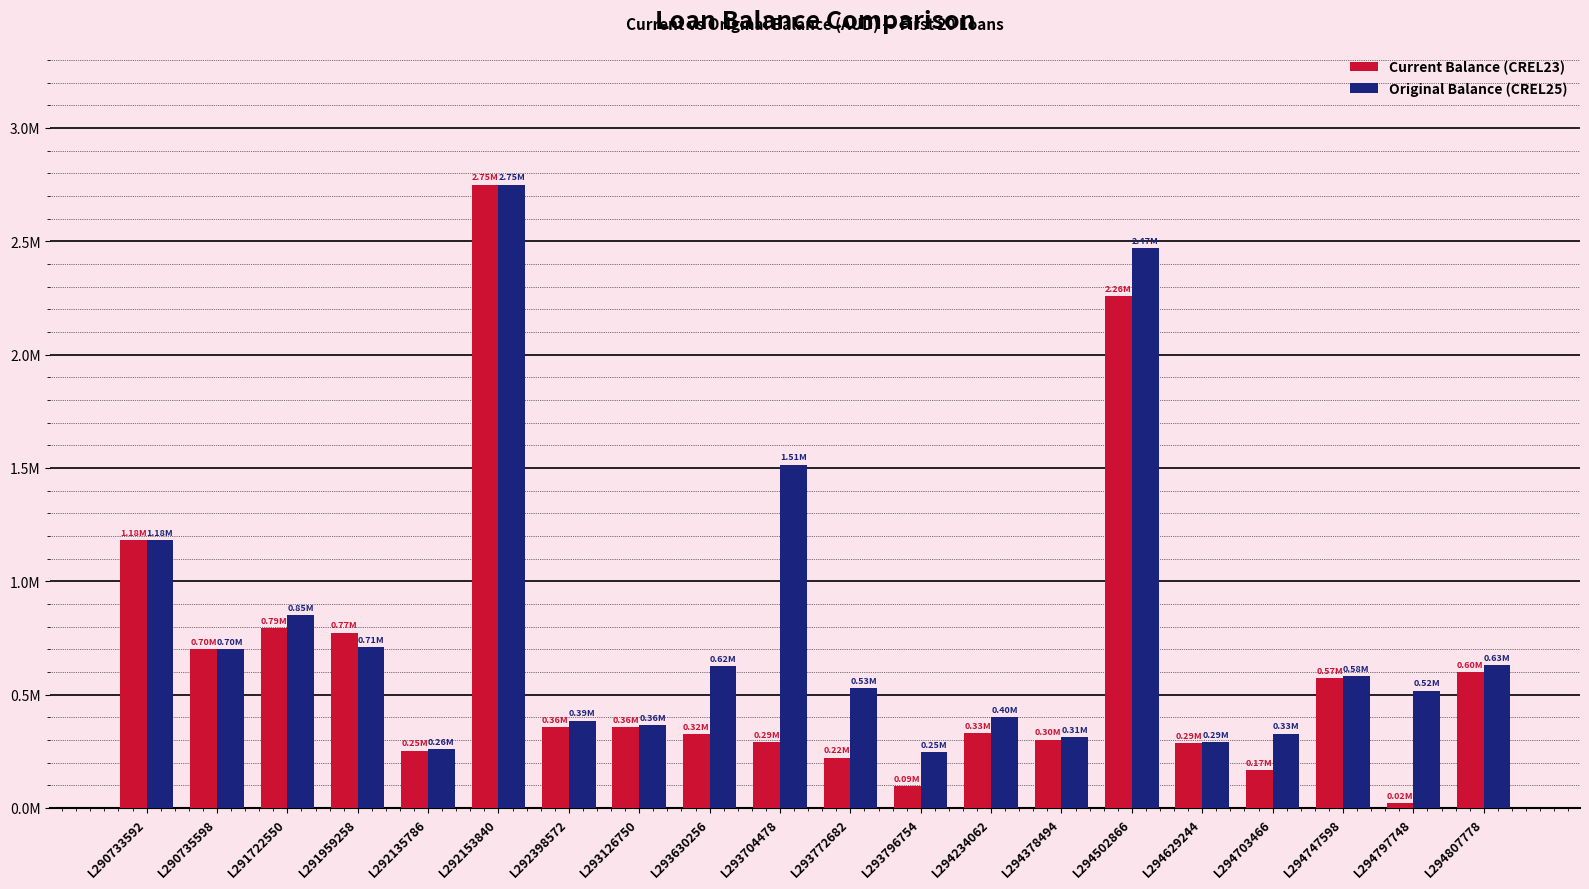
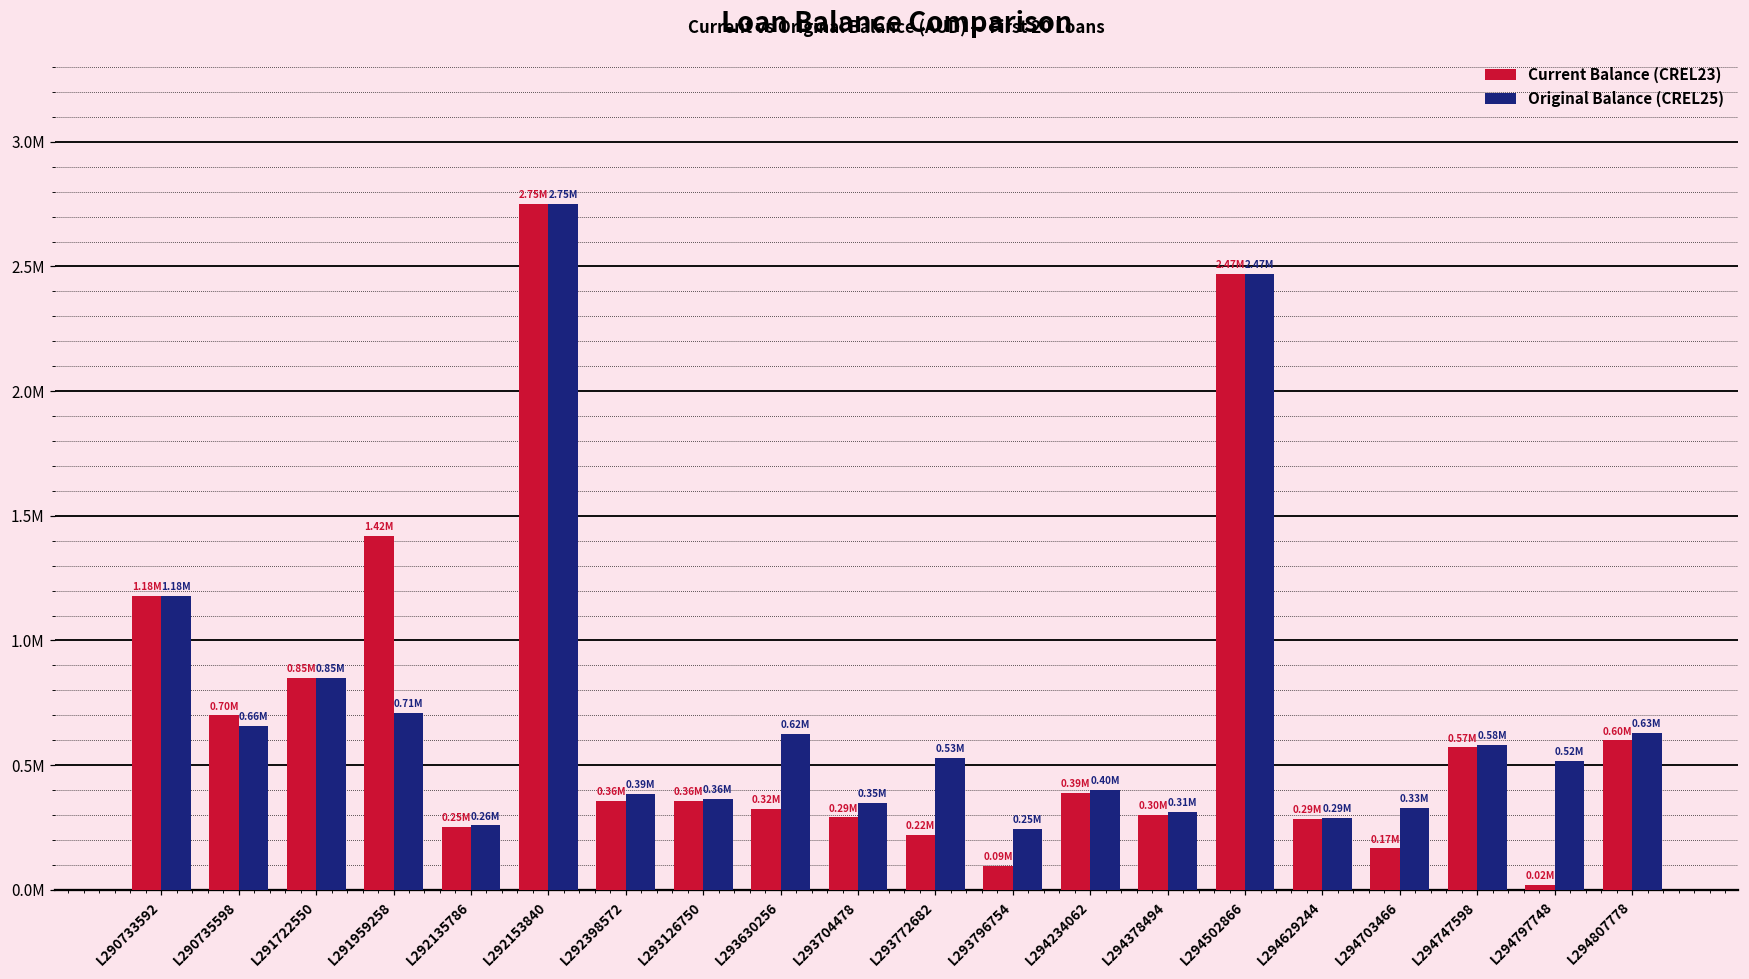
  {
    "Current Balance (CREL23)": {
      "L290733592": "1.18M",
      "L290735598": "0.70M",
-     "L291722550": "0.79M",
-     "L291959258": "0.77M",
+     "L291722550": "0.85M",
+     "L291959258": "1.42M",
      "L292135786": "0.25M",
      "L292153840": "2.75M",
      "L292398572": "0.36M",
      "L293126750": "0.36M",
      "L293630256": "0.32M",
      "L293704478": "0.29M",
      "L293772682": "0.22M",
      "L293796754": "0.09M",
-     "L294234062": "0.33M",
+     "L294234062": "0.39M",
      "L294378494": "0.30M",
-     "L294502866": "2.26M",
+     "L294502866": "2.47M",
      "L294629244": "0.29M",
      "L294703466": "0.17M",
      "L294747598": "0.57M",
      "L294797748": "0.02M",
      "L294807778": "0.60M"
    },
    "Original Balance (CREL25)": {
      "L290733592": "1.18M",
-     "L290735598": "0.70M",
+     "L290735598": "0.66M",
      "L291722550": "0.85M",
      "L291959258": "0.71M",
      "L292135786": "0.26M",
      "L292153840": "2.75M",
      "L292398572": "0.39M",
      "L293126750": "0.36M",
      "L293630256": "0.62M",
-     "L293704478": "1.51M",
+     "L293704478": "0.35M",
      "L293772682": "0.53M",
      "L293796754": "0.25M",
      "L294234062": "0.40M",
      "L294378494": "0.31M",
      "L294502866": "2.47M",
      "L294629244": "0.29M",
      "L294703466": "0.33M",
      "L294747598": "0.58M",
      "L294797748": "0.52M",
      "L294807778": "0.63M"
    }
  }
